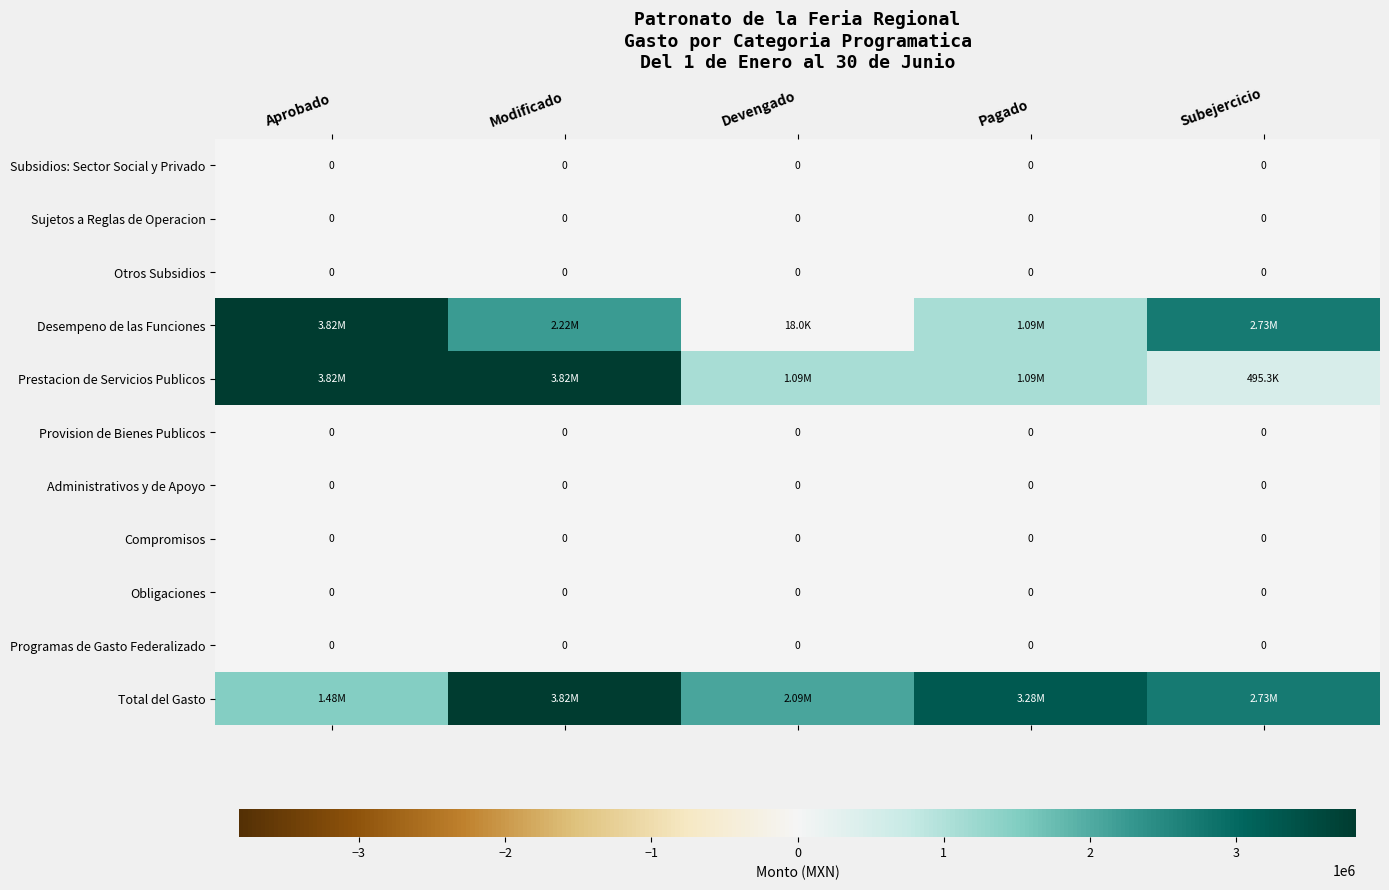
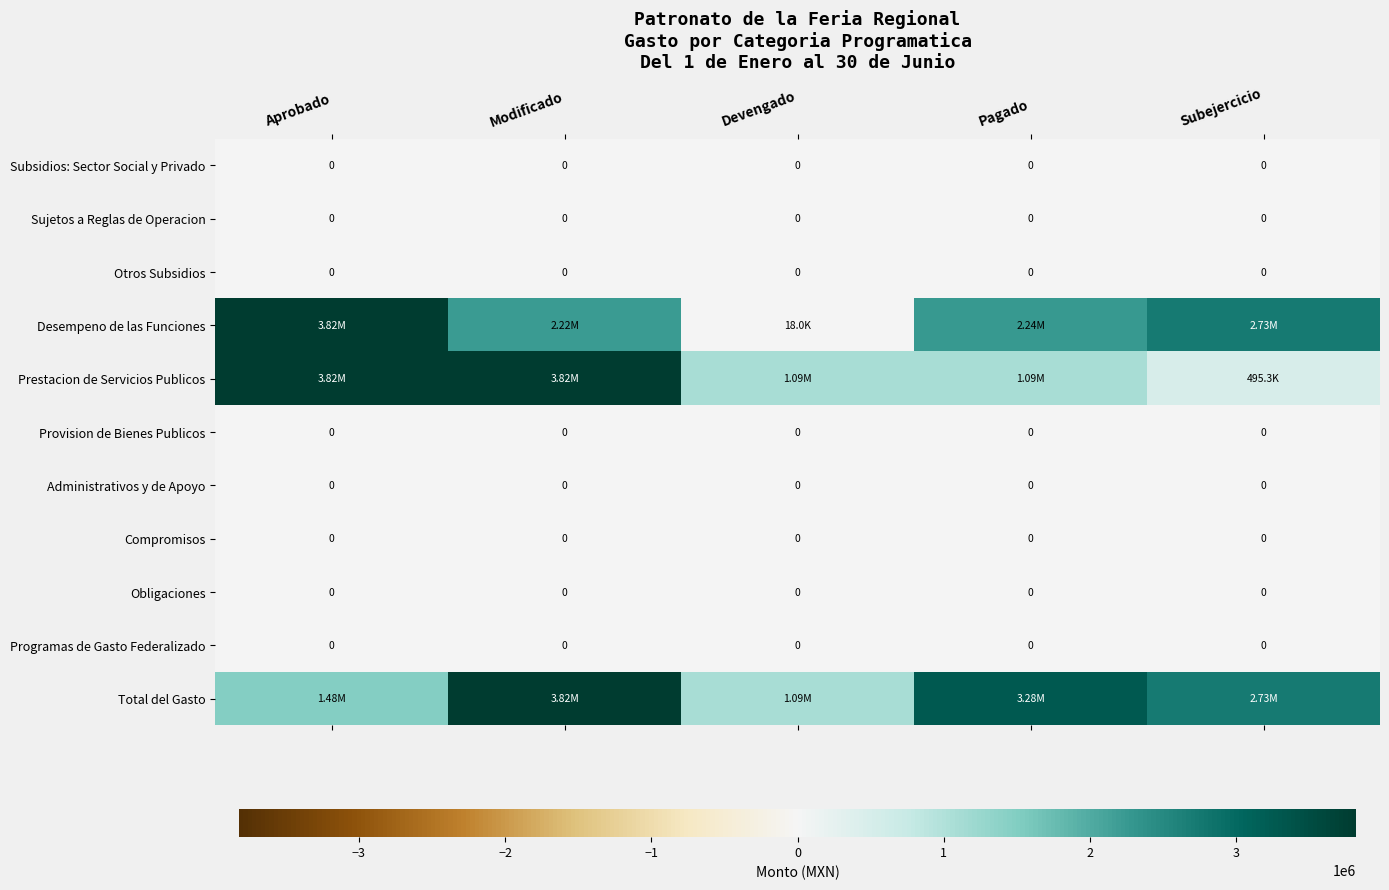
  {
    "Subsidios: Sector Social y Privado": {
      "Aprobado": "0",
      "Modificado": "0",
      "Devengado": "0",
      "Pagado": "0",
      "Subejercicio": "0"
    },
    "Sujetos a Reglas de Operacion": {
      "Aprobado": "0",
      "Modificado": "0",
      "Devengado": "0",
      "Pagado": "0",
      "Subejercicio": "0"
    },
    "Otros Subsidios": {
      "Aprobado": "0",
      "Modificado": "0",
      "Devengado": "0",
      "Pagado": "0",
      "Subejercicio": "0"
    },
    "Desempeno de las Funciones": {
      "Aprobado": "3.82M",
      "Modificado": "2.22M",
      "Devengado": "18.0K",
-     "Pagado": "1.09M",
+     "Pagado": "2.24M",
      "Subejercicio": "2.73M"
    },
    "Prestacion de Servicios Publicos": {
      "Aprobado": "3.82M",
      "Modificado": "3.82M",
      "Devengado": "1.09M",
      "Pagado": "1.09M",
      "Subejercicio": "495.3K"
    },
    "Provision de Bienes Publicos": {
      "Aprobado": "0",
      "Modificado": "0",
      "Devengado": "0",
      "Pagado": "0",
      "Subejercicio": "0"
    },
    "Administrativos y de Apoyo": {
      "Aprobado": "0",
      "Modificado": "0",
      "Devengado": "0",
      "Pagado": "0",
      "Subejercicio": "0"
    },
    "Compromisos": {
      "Aprobado": "0",
      "Modificado": "0",
      "Devengado": "0",
      "Pagado": "0",
      "Subejercicio": "0"
    },
    "Obligaciones": {
      "Aprobado": "0",
      "Modificado": "0",
      "Devengado": "0",
      "Pagado": "0",
      "Subejercicio": "0"
    },
    "Programas de Gasto Federalizado": {
      "Aprobado": "0",
      "Modificado": "0",
      "Devengado": "0",
      "Pagado": "0",
      "Subejercicio": "0"
    },
    "Total del Gasto": {
      "Aprobado": "1.48M",
      "Modificado": "3.82M",
-     "Devengado": "2.09M",
+     "Devengado": "1.09M",
      "Pagado": "3.28M",
      "Subejercicio": "2.73M"
    }
  }
